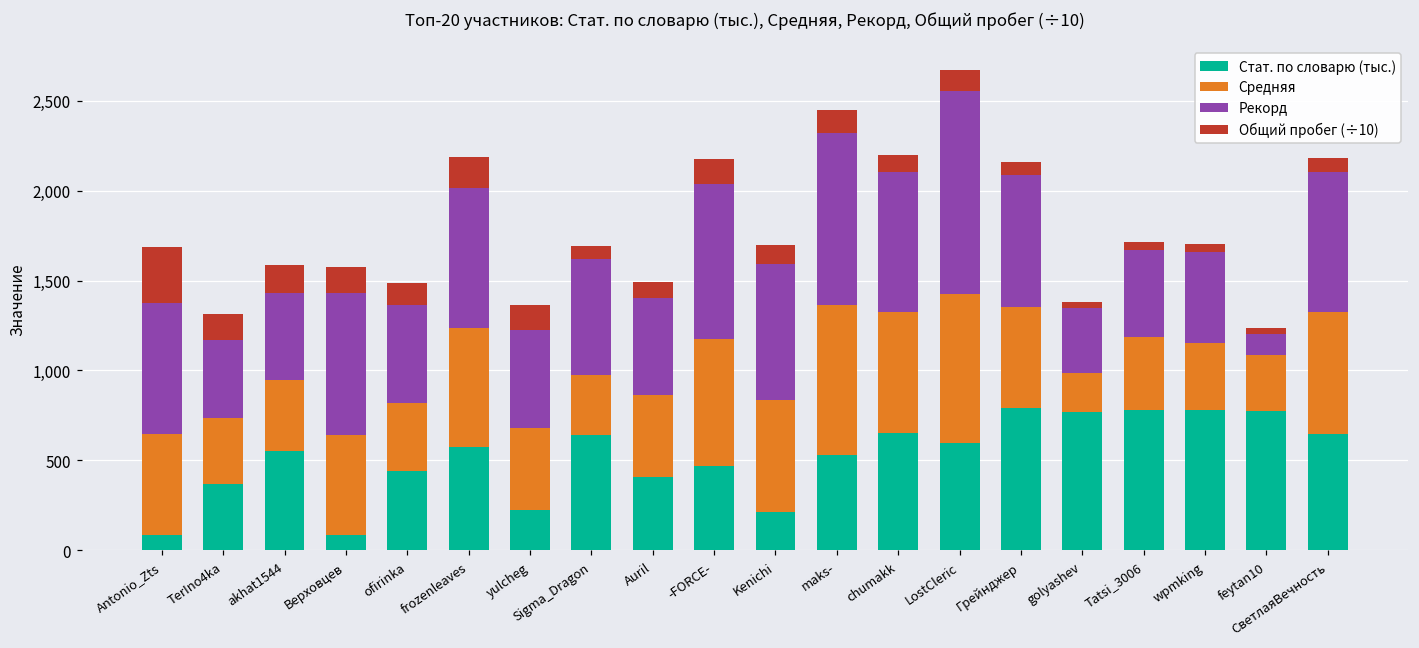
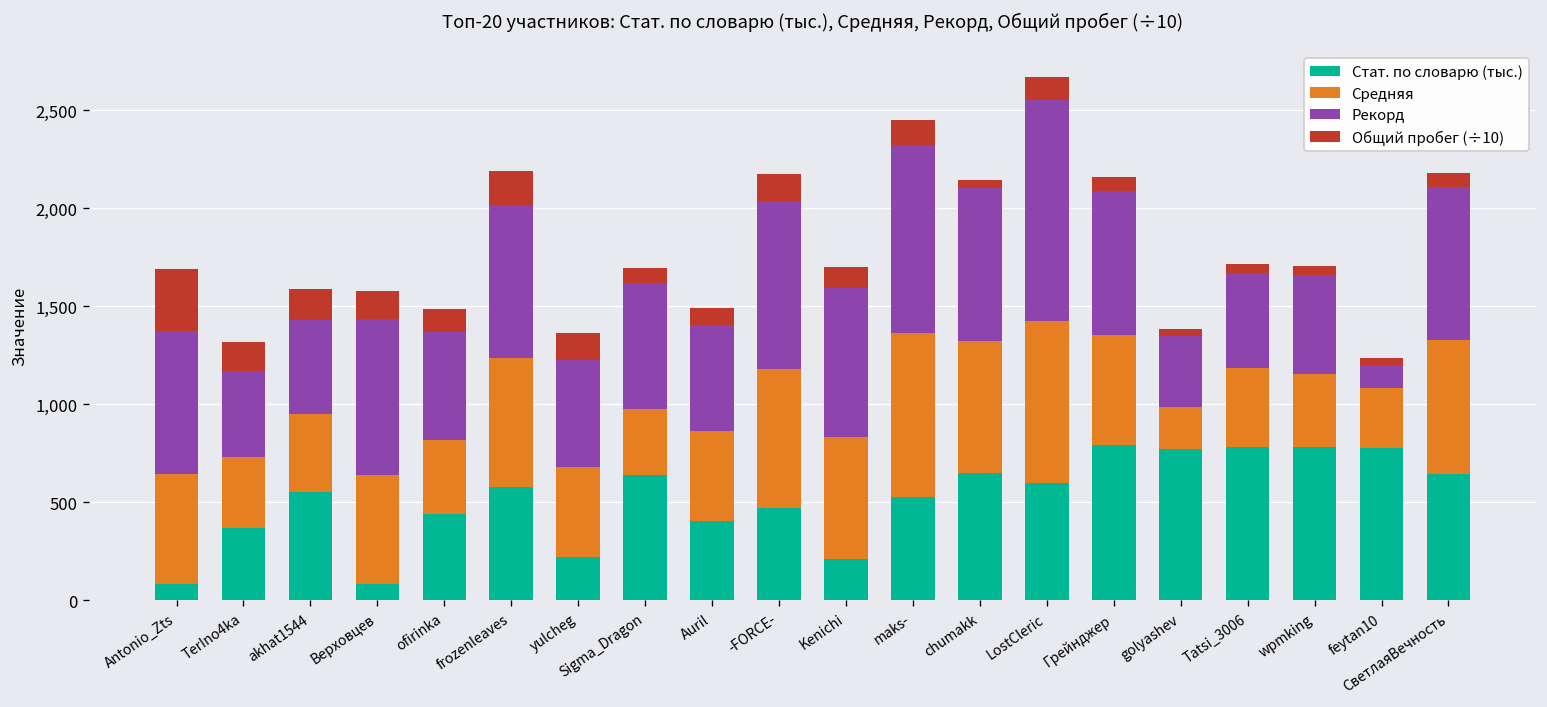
  {
    "Стат. по словарю (тыс.)": {
      "Antonio_Zts": "80",
      "TerIno4ka": "370",
      "akhat1544": "550",
      "Верховцев": "90",
      "ofirinka": "440",
      "frozenleaves": "580",
      "yulcheg": "220",
      "Sigma_Dragon": "640",
      "Auril": "400",
      "-FORCE-": "470",
      "Kenichi": "210",
      "maks-": "530",
      "chumakk": "650",
      "LostCleric": "600",
      "Грейнджер": "790",
      "golyashev": "770",
      "Tatsi_3006": "780",
      "wpmking": "780",
      "feytan10": "780",
      "СветлаяВечность": "650"
    },
    "Средняя": {
      "Antonio_Zts": "560",
      "TerIno4ka": "360",
      "akhat1544": "390",
      "Верховцев": "550",
      "ofirinka": "370",
      "frozenleaves": "660",
      "yulcheg": "460",
      "Sigma_Dragon": "330",
      "Auril": "460",
      "-FORCE-": "710",
      "Kenichi": "620",
      "maks-": "840",
      "chumakk": "670",
      "LostCleric": "830",
      "Грейнджер": "560",
      "golyashev": "210",
      "Tatsi_3006": "400",
      "wpmking": "370",
      "feytan10": "310",
      "СветлаяВечность": "680"
    },
    "Рекорд": {
      "Antonio_Zts": "730",
      "TerIno4ka": "430",
      "akhat1544": "480",
      "Верховцев": "790",
      "ofirinka": "550",
      "frozenleaves": "780",
      "yulcheg": "540",
      "Sigma_Dragon": "650",
      "Auril": "540",
      "-FORCE-": "860",
      "Kenichi": "760",
      "maks-": "960",
      "chumakk": "780",
      "LostCleric": "1,130",
      "Грейнджер": "730",
      "golyashev": "370",
      "Tatsi_3006": "480",
      "wpmking": "500",
      "feytan10": "120",
      "СветлаяВечность": "780"
    },
    "Общий пробег (÷10)": {
      "Antonio_Zts": "310",
      "TerIno4ka": "150",
      "akhat1544": "160",
      "Верховцев": "150",
      "ofirinka": "120",
      "frozenleaves": "170",
      "yulcheg": "140",
      "Sigma_Dragon": "70",
      "Auril": "90",
      "-FORCE-": "140",
      "Kenichi": "100",
      "maks-": "130",
-     "chumakk": "90",
+     "chumakk": "40",
      "LostCleric": "120",
      "Грейнджер": "70",
      "golyashev": "30",
      "Tatsi_3006": "40",
      "wpmking": "40",
      "feytan10": "30",
      "СветлаяВечность": "70"
    }
  }
